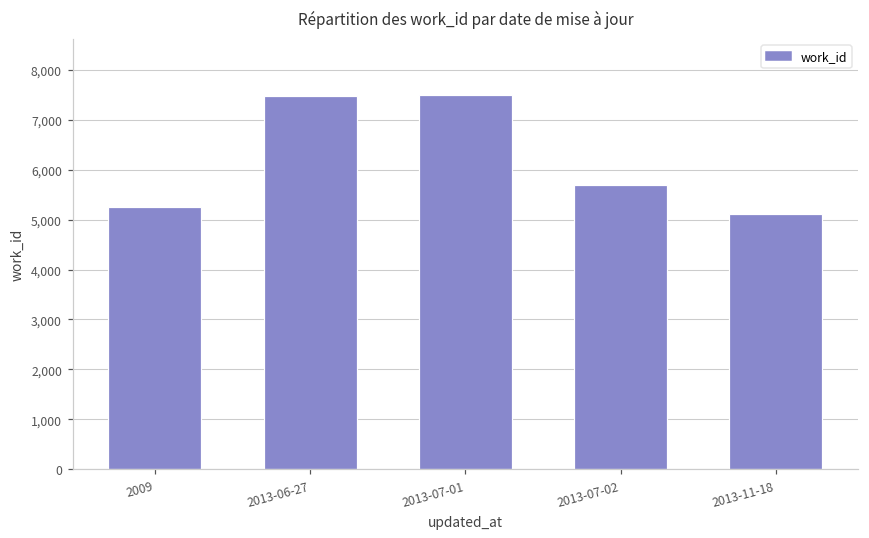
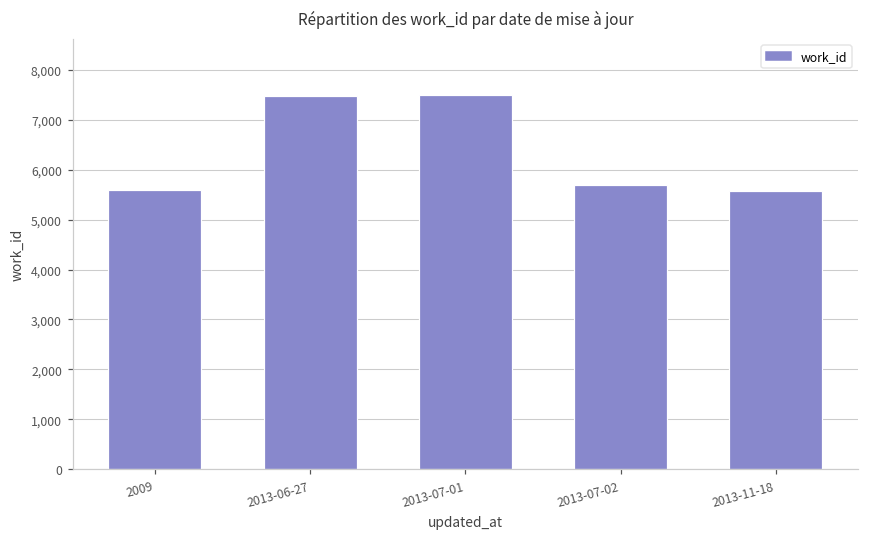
  {
-   "2009": "5,300",
+   "2009": "5,600",
    "2013-06-27": "7,500",
    "2013-07-01": "7,500",
    "2013-07-02": "5,700",
-   "2013-11-18": "5,100"
+   "2013-11-18": "5,600"
  }
